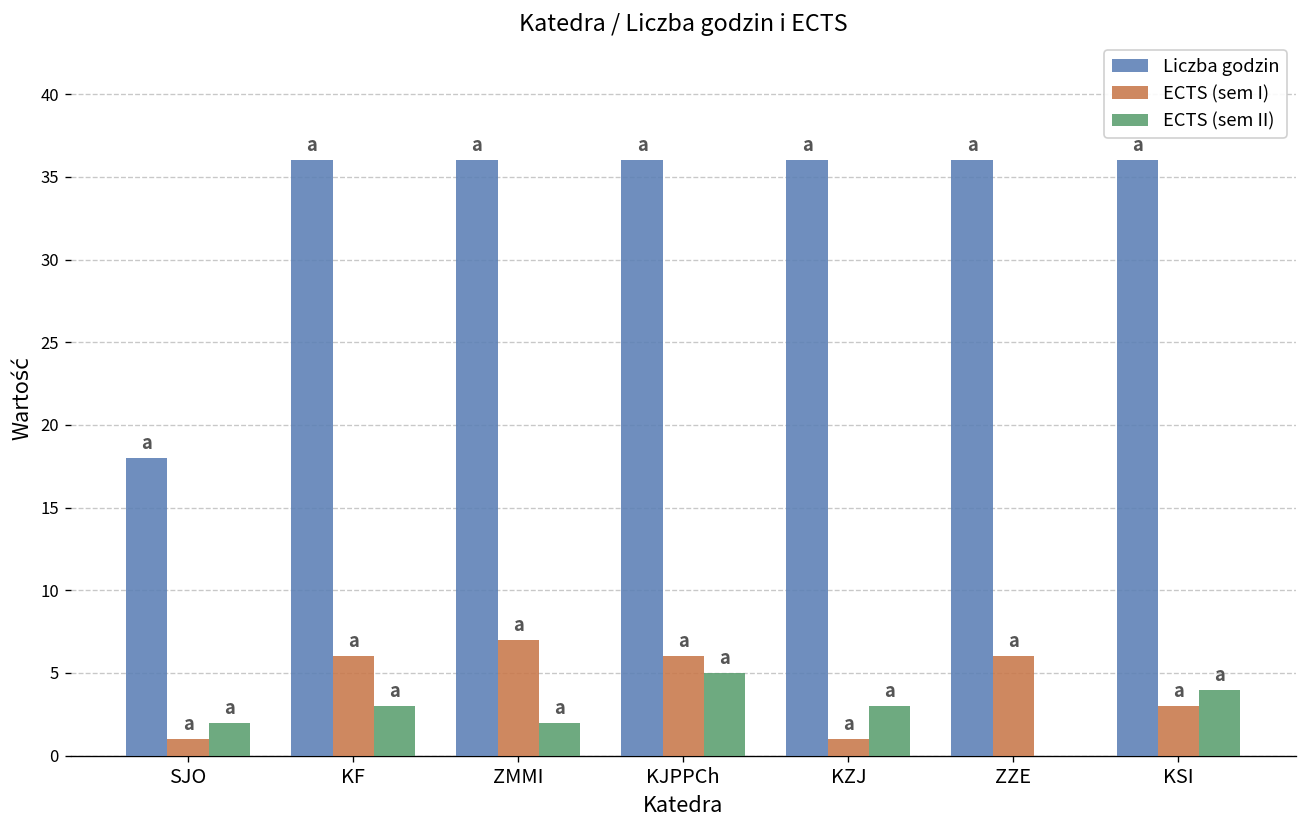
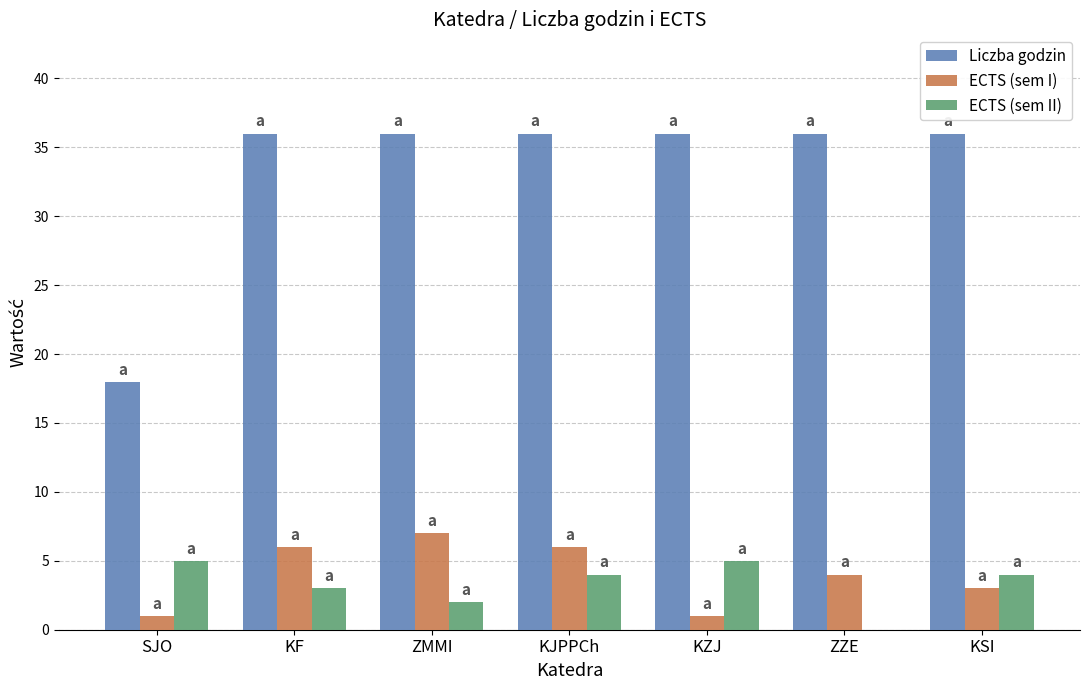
  {
    "Liczba godzin": {
      "SJO": 18,
      "KF": 36,
      "ZMMI": 36,
      "KJPPCh": 36,
      "KZJ": 36,
      "ZZE": 36,
      "KSI": 36
    },
    "ECTS (sem I)": {
      "SJO": 1,
      "KF": 6,
      "ZMMI": 7,
      "KJPPCh": 6,
      "KZJ": 1,
-     "ZZE": 6,
+     "ZZE": 4,
      "KSI": 3
    },
    "ECTS (sem II)": {
-     "SJO": 2,
+     "SJO": 5,
      "KF": 3,
      "ZMMI": 2,
-     "KJPPCh": 5,
-     "KZJ": 3,
+     "KJPPCh": 4,
+     "KZJ": 5,
      "ZZE": 0,
      "KSI": 4
    }
  }
